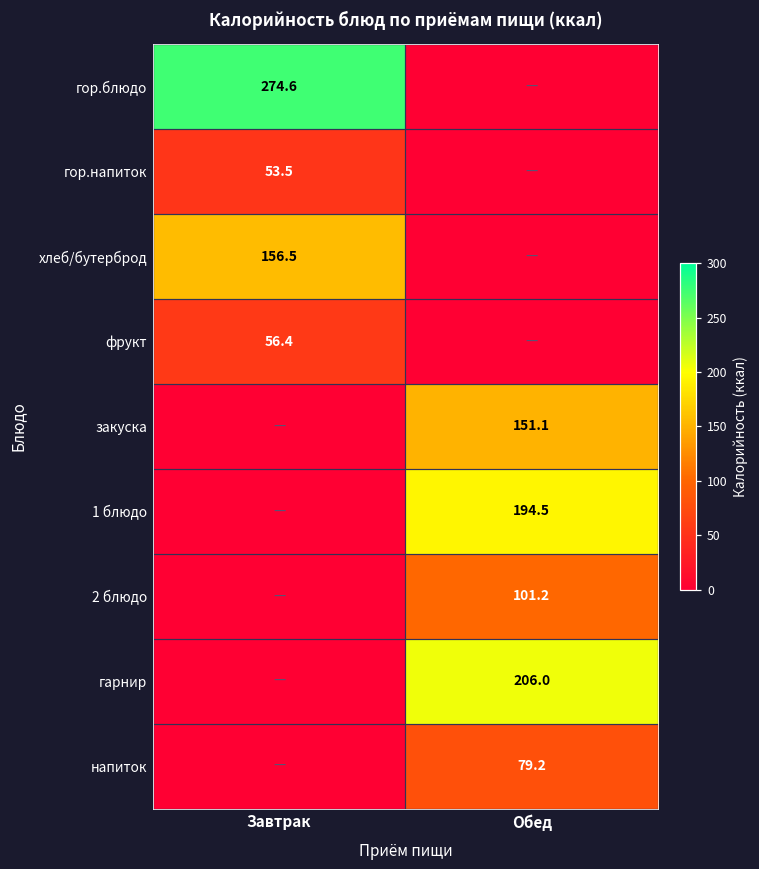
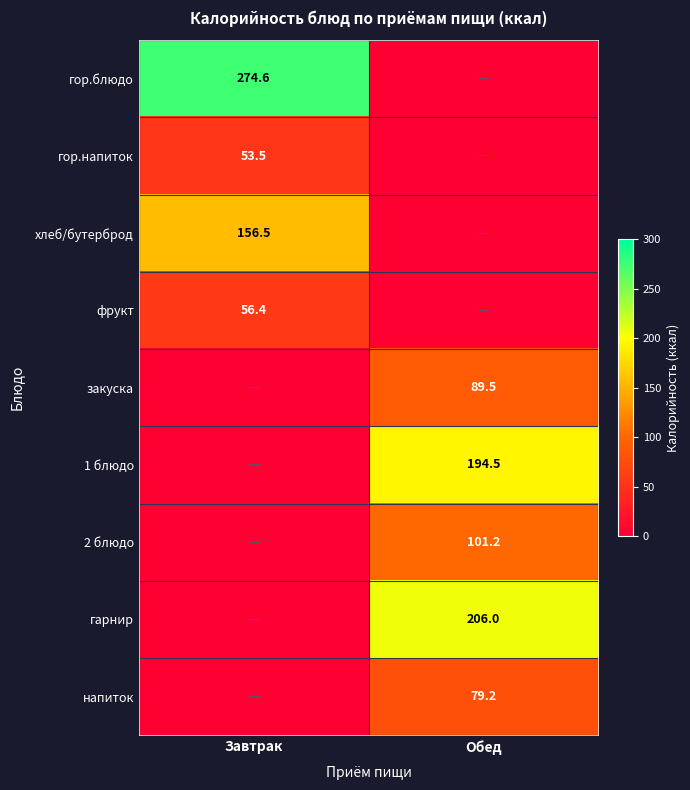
  {
    "гор.блюдо": {
      "Завтрак": 274.6
    },
    "гор.напиток": {
      "Завтрак": 53.5
    },
    "хлеб/бутерброд": {
      "Завтрак": 156.5
    },
    "фрукт": {
      "Завтрак": 56.4
    },
    "закуска": {
-     "Обед": 151.1
+     "Обед": 89.5
    },
    "1 блюдо": {
      "Обед": 194.5
    },
    "2 блюдо": {
      "Обед": 101.2
    },
    "гарнир": {
      "Обед": 206.0
    },
    "напиток": {
      "Обед": 79.2
    }
  }
